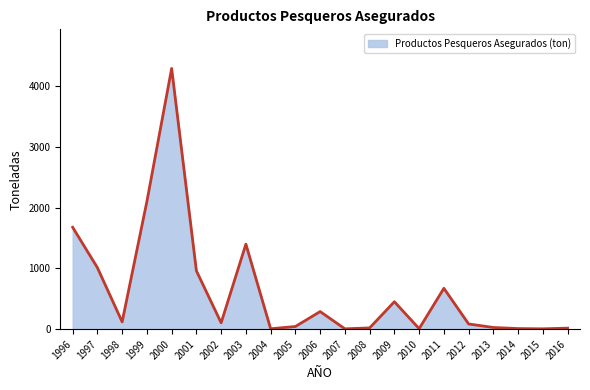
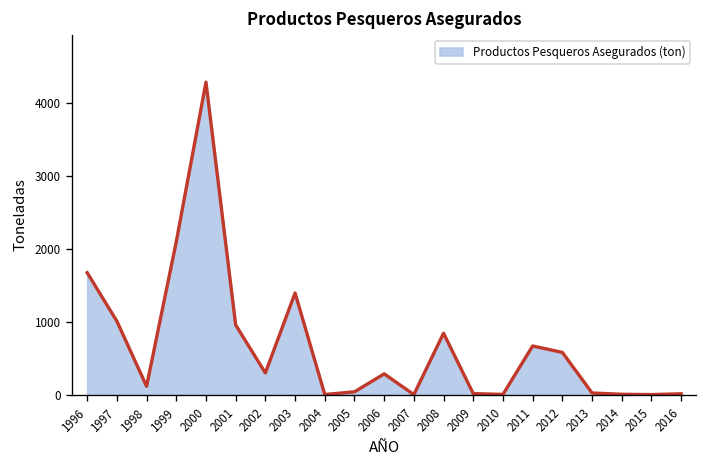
  {
    "1996": 1700,
    "1997": 1000,
    "1998": 100,
    "1999": 2100,
    "2000": 4300,
    "2001": 1000,
-   "2002": 100,
+   "2002": 300,
    "2003": 1400,
    "2004": 0,
    "2005": 0,
    "2006": 300,
    "2007": 0,
-   "2008": 0,
-   "2009": 500,
+   "2008": 800,
+   "2009": 0,
    "2010": 0,
    "2011": 700,
-   "2012": 100,
+   "2012": 600,
    "2013": 0,
    "2014": 0,
    "2015": 0,
    "2016": 0
  }
